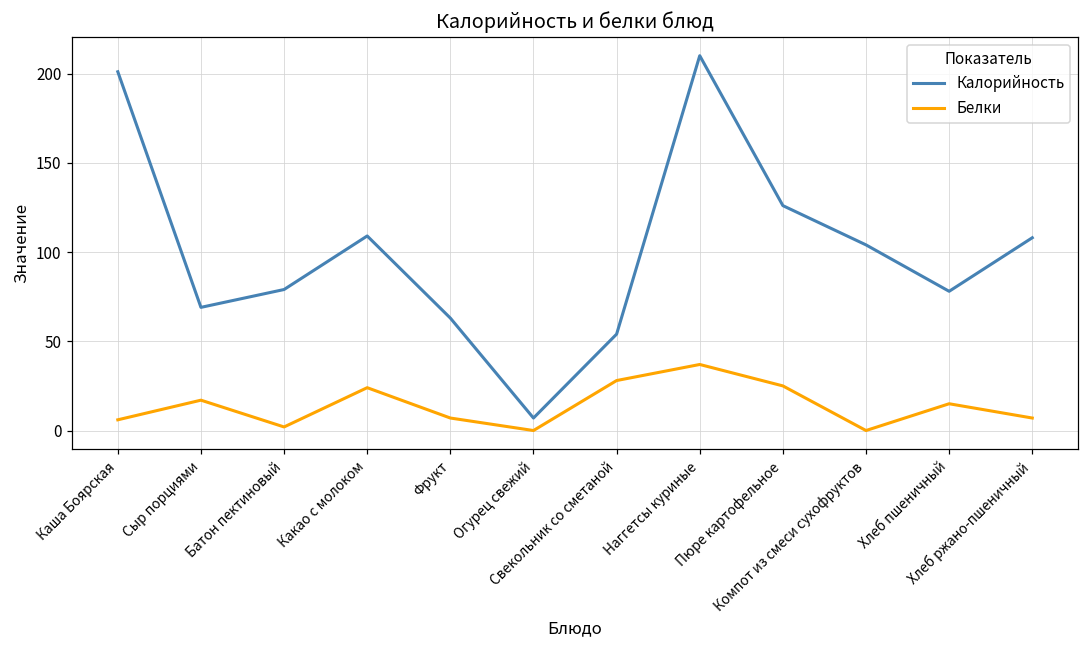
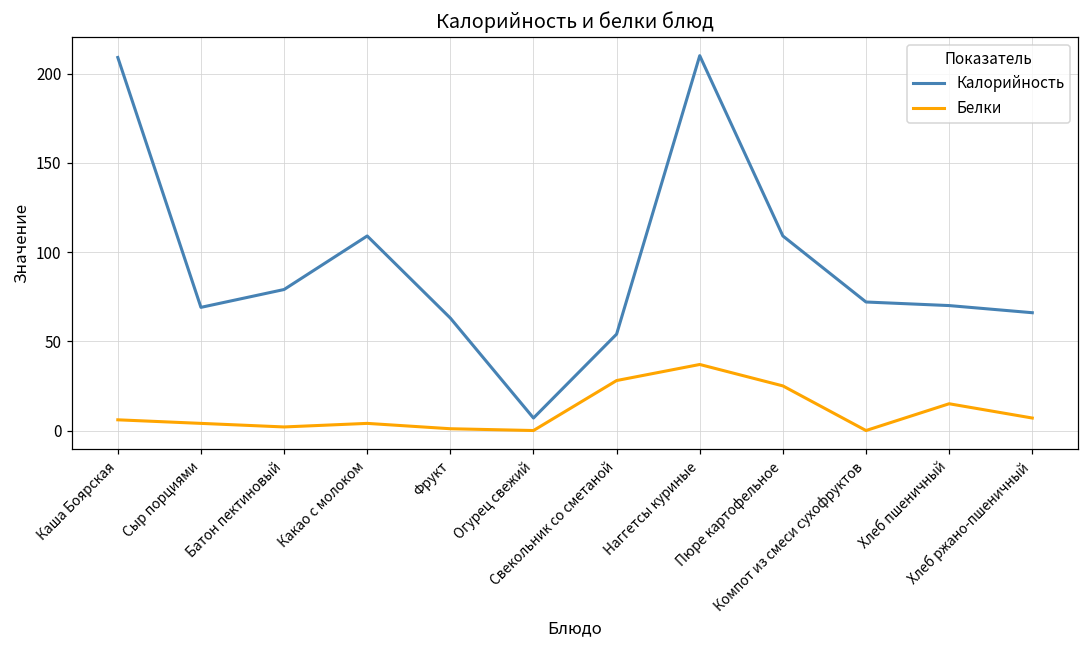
  {
    "Калорийность": {
-     "Каша Боярская": 201,
+     "Каша Боярская": 209,
      "Сыр порциями": 69,
      "Батон пектиновый": 79,
      "Какао с молоком": 109,
      "Фрукт": 63,
      "Огурец свежий": 7,
      "Свекольник со сметаной": 54,
      "Наггетсы куриные": 210,
-     "Пюре картофельное": 126,
-     "Компот из смеси сухофруктов": 104,
-     "Хлеб пшеничный": 78,
-     "Хлеб ржано-пшеничный": 108
+     "Пюре картофельное": 109,
+     "Компот из смеси сухофруктов": 72,
+     "Хлеб пшеничный": 70,
+     "Хлеб ржано-пшеничный": 66
    },
    "Белки": {
      "Каша Боярская": 6,
-     "Сыр порциями": 17,
+     "Сыр порциями": 4,
      "Батон пектиновый": 2,
-     "Какао с молоком": 24,
-     "Фрукт": 7,
+     "Какао с молоком": 4,
+     "Фрукт": 1,
      "Огурец свежий": 0,
      "Свекольник со сметаной": 28,
      "Наггетсы куриные": 37,
      "Пюре картофельное": 25,
      "Компот из смеси сухофруктов": 0,
      "Хлеб пшеничный": 15,
      "Хлеб ржано-пшеничный": 7
    }
  }
